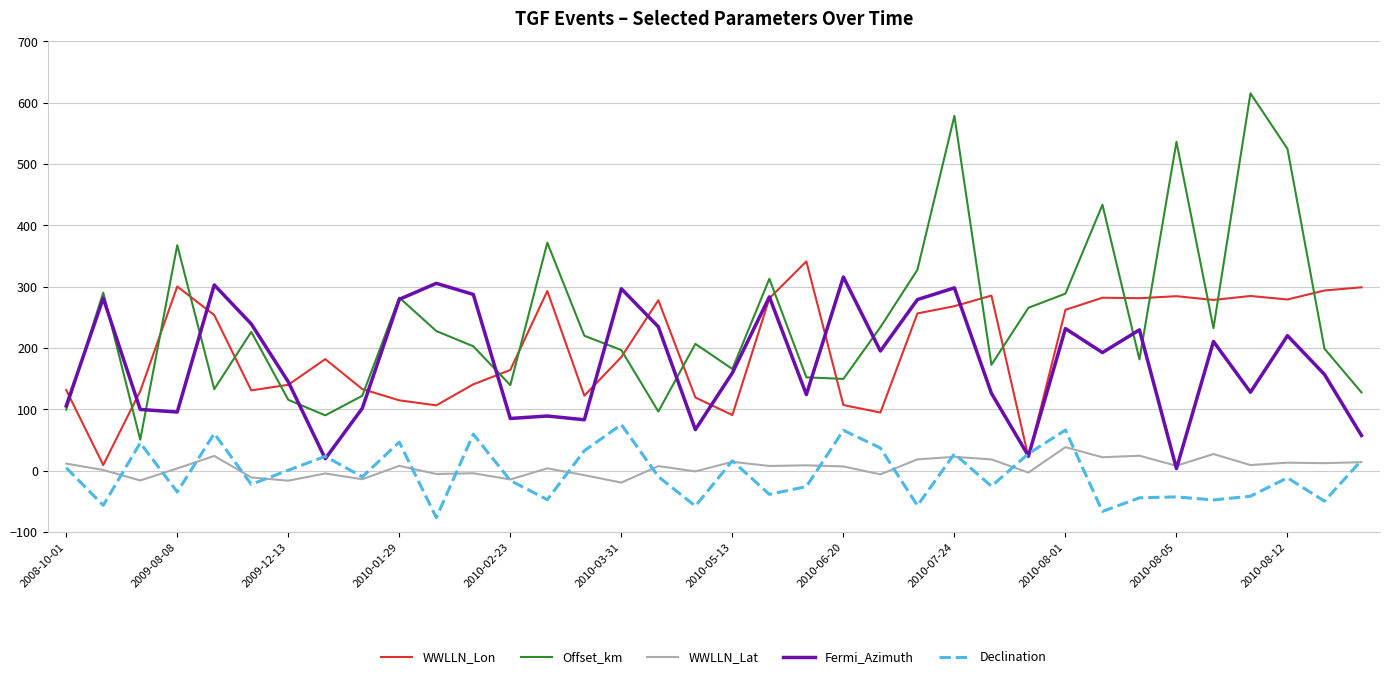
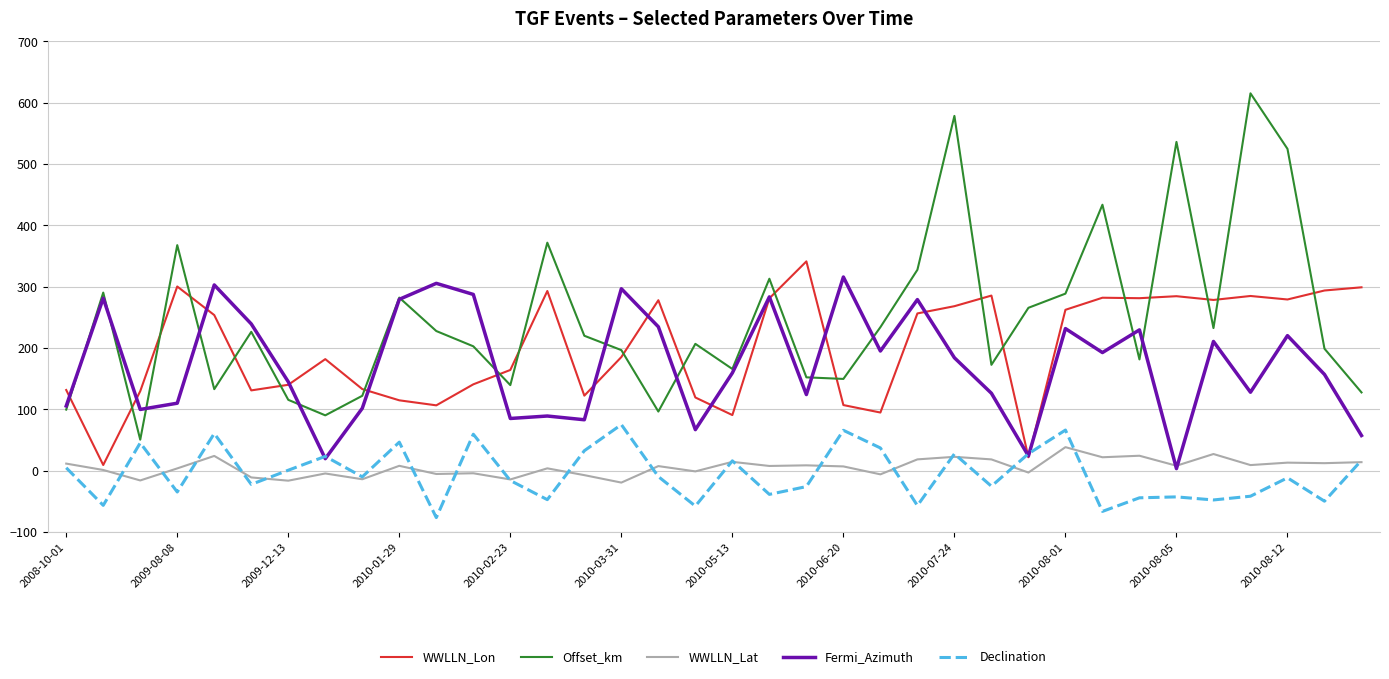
  {
    "WWLLN_Lon": {
      "2008-10-01": 130,
      "2009-08-08": 300,
      "2009-12-13": 140,
      "2010-01-29": 110,
      "2010-02-23": 160,
      "2010-03-31": 190,
      "2010-05-13": 90,
      "2010-06-20": 110,
      "2010-07-24": 270,
      "2010-08-01": 260,
      "2010-08-05": 280,
      "2010-08-12": 280
    },
    "Offset_km": {
      "2008-10-01": 100,
      "2009-08-08": 370,
      "2009-12-13": 120,
      "2010-02-23": 140,
      "2010-03-31": 200,
      "2010-05-13": 170,
      "2010-06-20": 150,
      "2010-07-24": 580,
      "2010-08-01": 290,
      "2010-08-05": 540,
      "2010-08-12": 520
    },
    "WWLLN_Lat": {
      "2008-10-01": 10,
      "2009-08-08": 0,
      "2009-12-13": -20,
      "2010-01-29": 10,
      "2010-03-31": -20,
      "2010-06-20": 10,
      "2010-07-24": 20,
      "2010-08-01": 40,
      "2010-08-05": 10,
      "2010-08-12": 10
    },
    "Fermi_Azimuth": {
      "2008-10-01": 110,
-     "2009-08-08": 100,
+     "2009-08-08": 110,
      "2009-12-13": 140,
      "2010-02-23": 80,
      "2010-03-31": 300,
      "2010-05-13": 160,
      "2010-06-20": 320,
-     "2010-07-24": 300,
+     "2010-07-24": 180,
      "2010-08-01": 230,
      "2010-08-05": 0,
      "2010-08-12": 220
    },
    "Declination": {
      "2008-10-01": 0,
      "2009-08-08": -40,
      "2009-12-13": 0,
      "2010-01-29": 50,
      "2010-03-31": 70,
      "2010-06-20": 70,
      "2010-07-24": 30,
      "2010-08-01": 70,
      "2010-08-05": -40,
      "2010-08-12": -10
    }
  }
